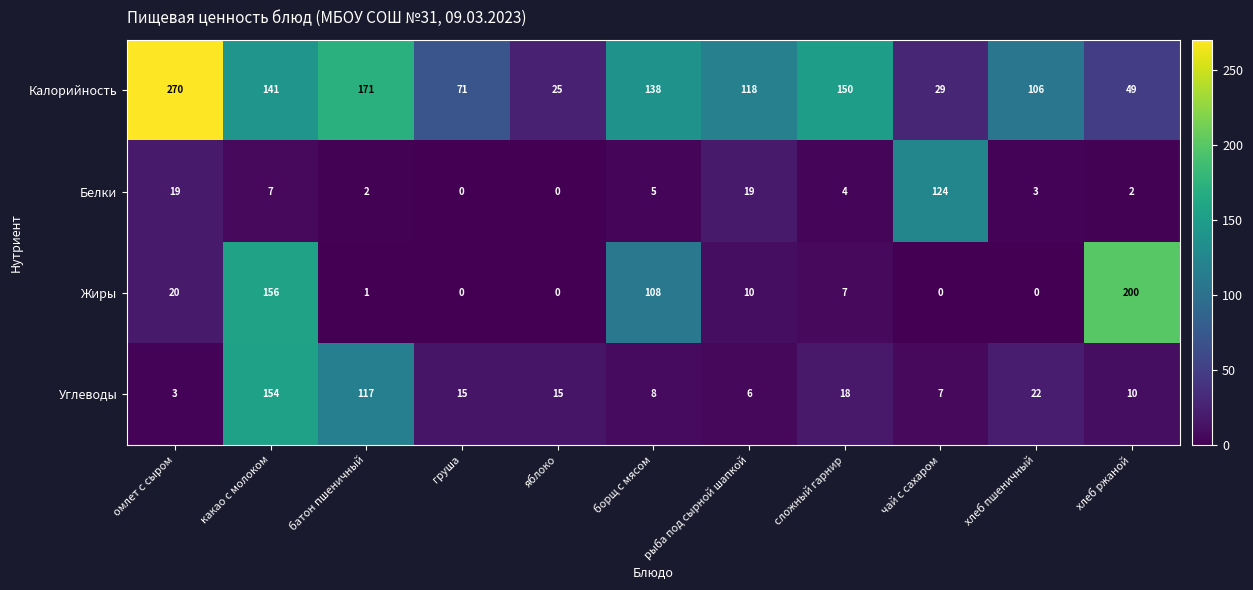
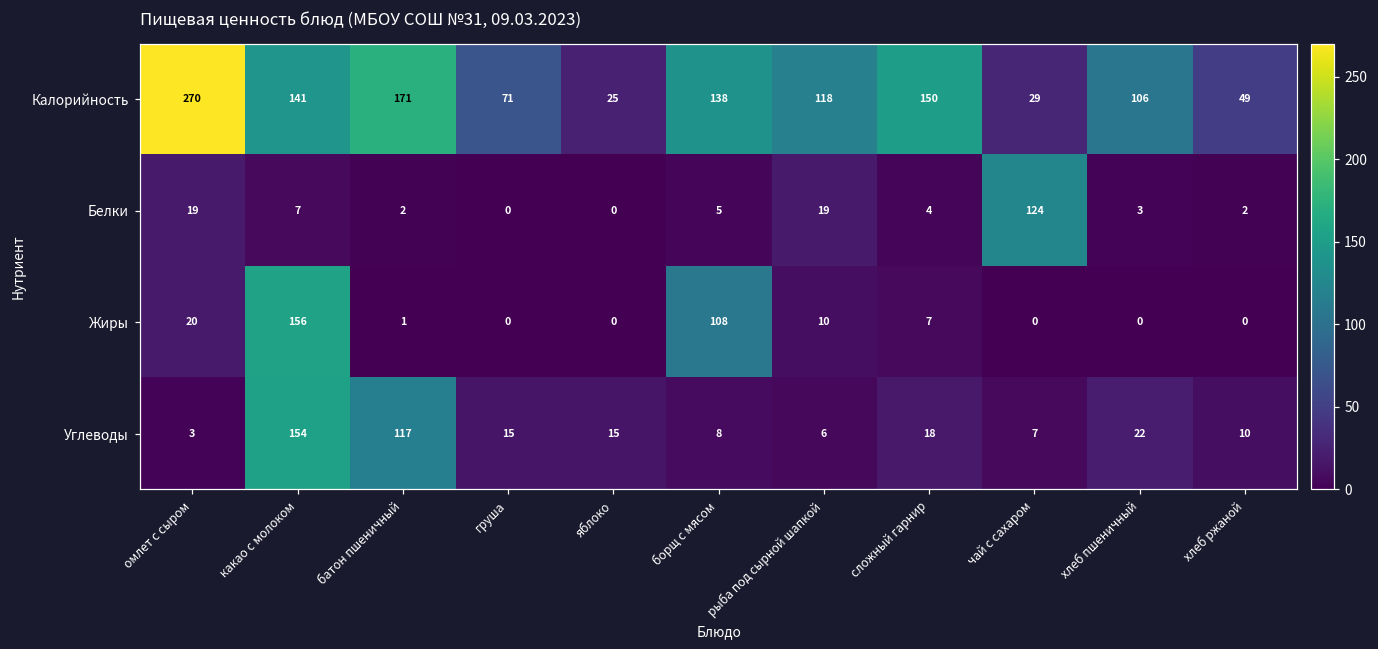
  {
    "Калорийность": {
      "омлет с сыром": 270,
      "какао с молоком": 141,
      "батон пшеничный": 171,
      "груша": 71,
      "яблоко": 25,
      "борщ с мясом": 138,
      "рыба под сырной шапкой": 118,
      "сложный гарнир": 150,
      "чай с сахаром": 29,
      "хлеб пшеничный": 106,
      "хлеб ржаной": 49
    },
    "Белки": {
      "омлет с сыром": 19,
      "какао с молоком": 7,
      "батон пшеничный": 2,
      "груша": 0,
      "яблоко": 0,
      "борщ с мясом": 5,
      "рыба под сырной шапкой": 19,
      "сложный гарнир": 4,
      "чай с сахаром": 124,
      "хлеб пшеничный": 3,
      "хлеб ржаной": 2
    },
    "Жиры": {
      "омлет с сыром": 20,
      "какао с молоком": 156,
      "батон пшеничный": 1,
      "груша": 0,
      "яблоко": 0,
      "борщ с мясом": 108,
      "рыба под сырной шапкой": 10,
      "сложный гарнир": 7,
      "чай с сахаром": 0,
      "хлеб пшеничный": 0,
-     "хлеб ржаной": 200
+     "хлеб ржаной": 0
    },
    "Углеводы": {
      "омлет с сыром": 3,
      "какао с молоком": 154,
      "батон пшеничный": 117,
      "груша": 15,
      "яблоко": 15,
      "борщ с мясом": 8,
      "рыба под сырной шапкой": 6,
      "сложный гарнир": 18,
      "чай с сахаром": 7,
      "хлеб пшеничный": 22,
      "хлеб ржаной": 10
    }
  }
